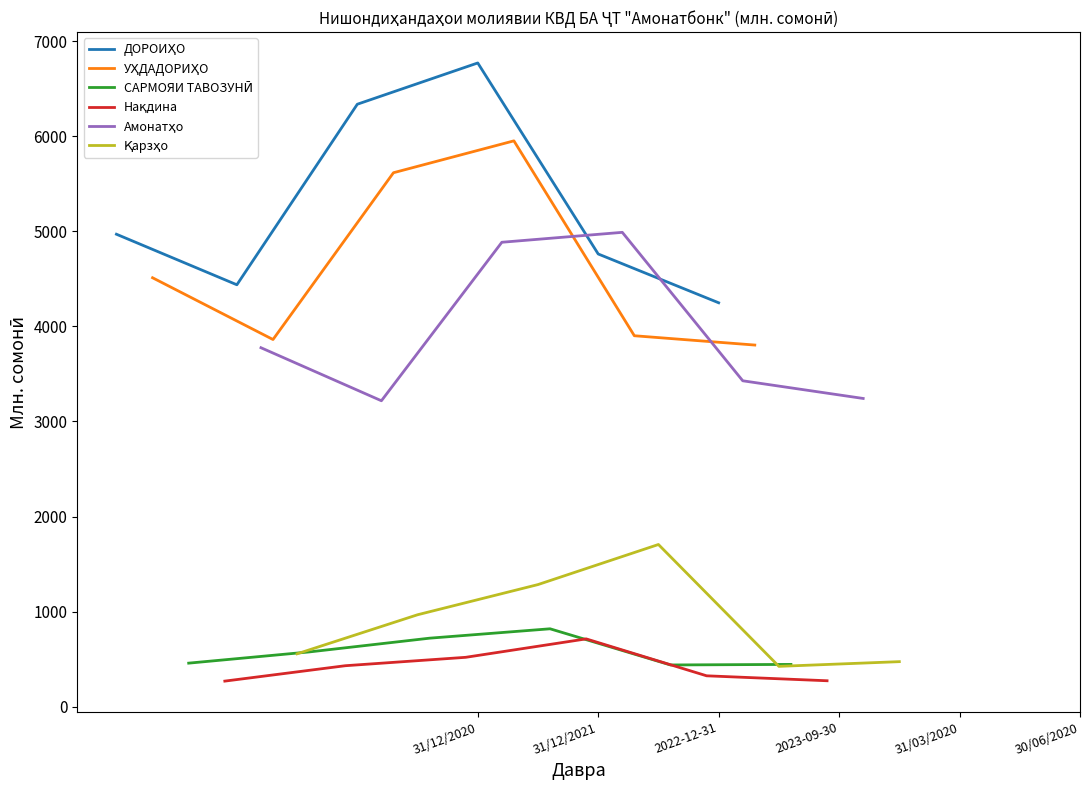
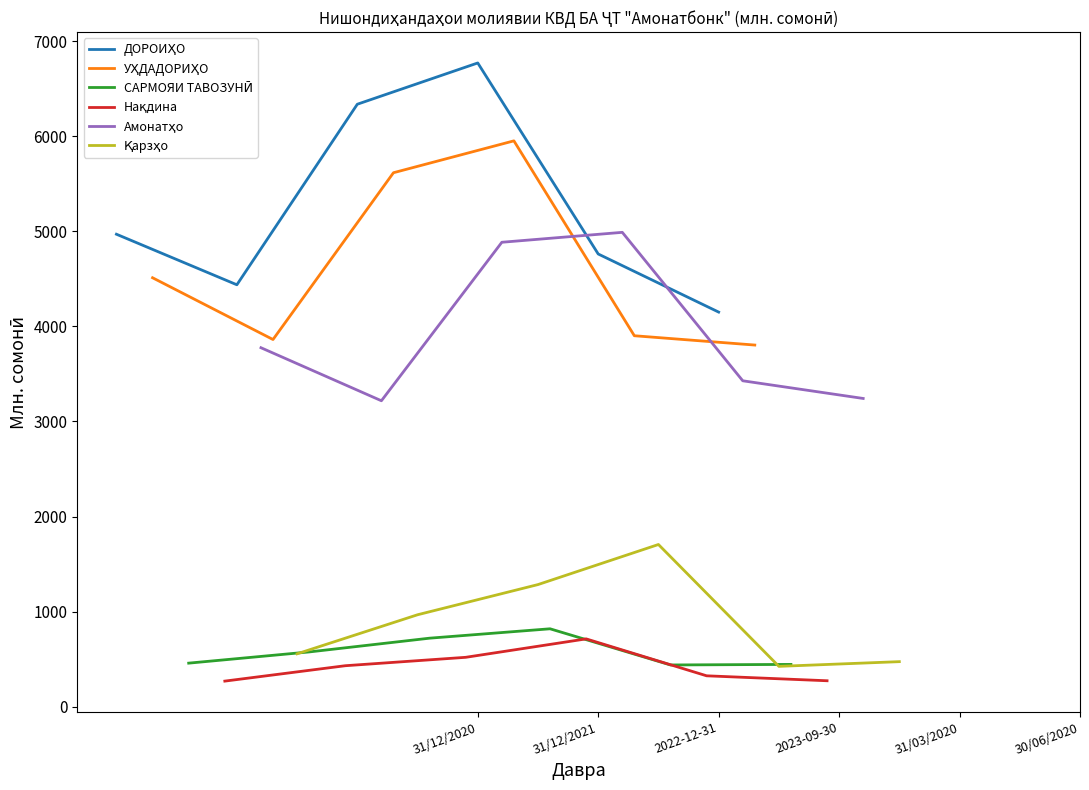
  {
    "ДОРОИҲО": {
      "31/12/2020": 6800,
      "31/12/2021": 4800,
-     "2022-12-31": 4250
+     "2022-12-31": 4150
    }
  }
